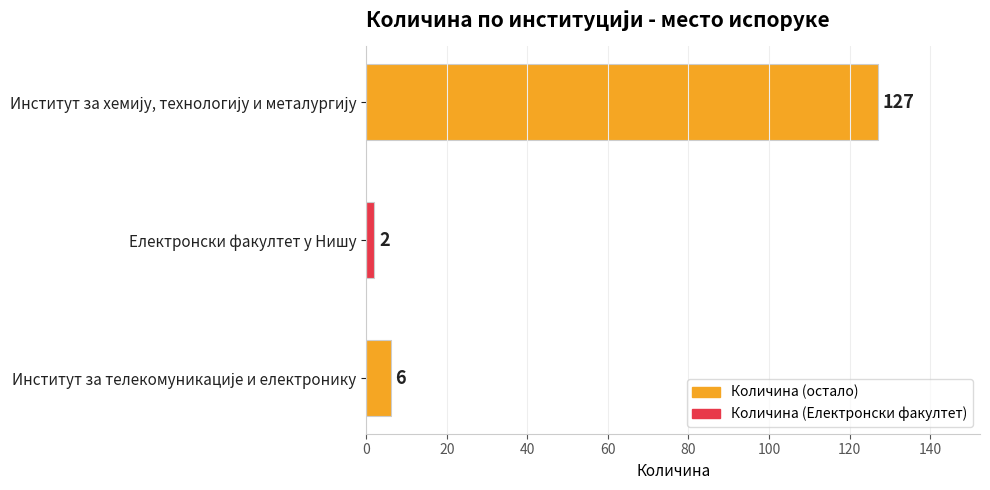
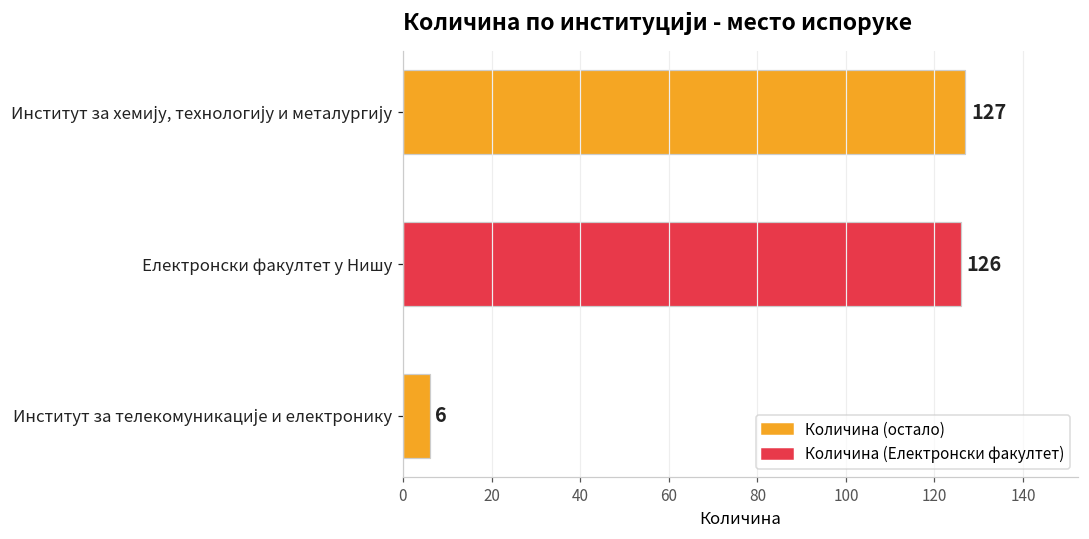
  {
    "Институт за хемију, технологију и металургију": 127,
-   "Електронски факултет у Нишу": 2,
+   "Електронски факултет у Нишу": 126,
    "Институт за телекомуникације и електронику": 6
  }
